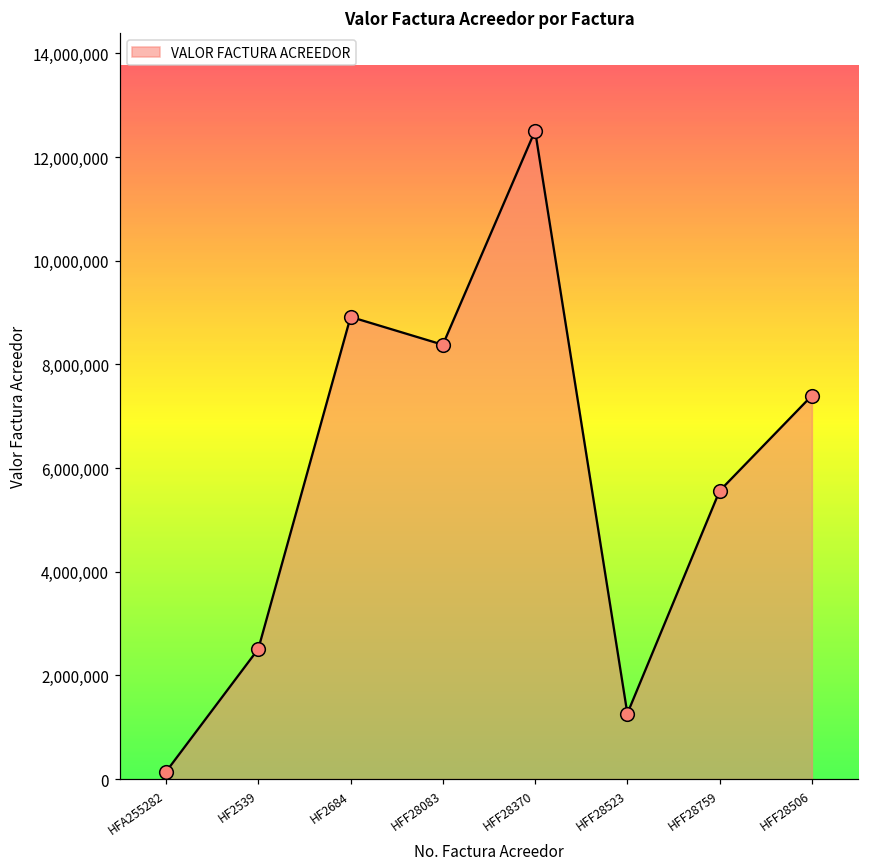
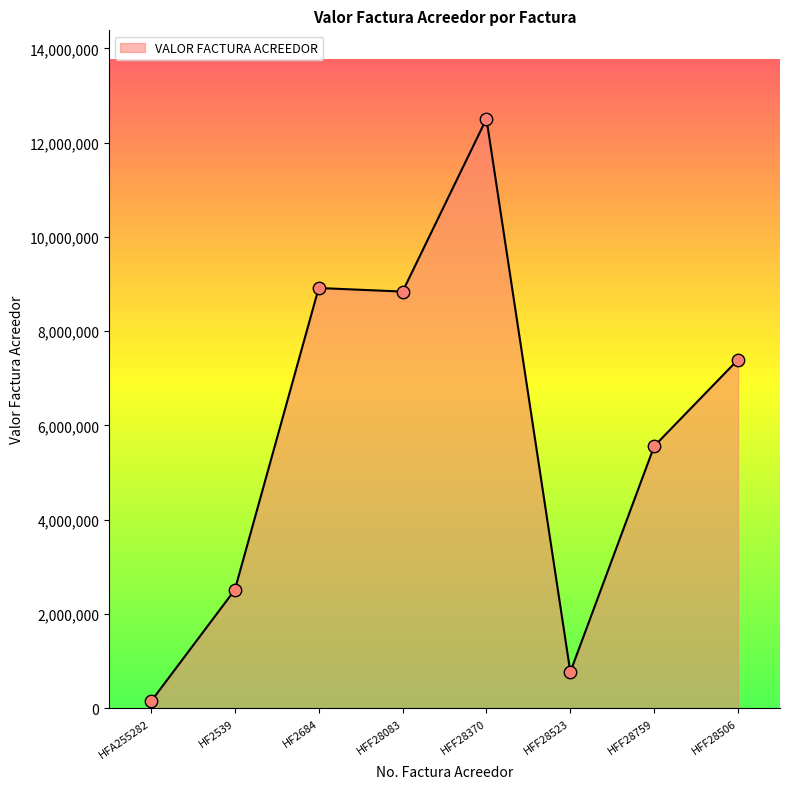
  {
    "HFA255282": "100,000",
    "HF2539": "2,500,000",
    "HF2684": "8,900,000",
-   "HFF28083": "8,400,000",
+   "HFF28083": "8,800,000",
    "HFF28370": "12,500,000",
-   "HFF28523": "1,300,000",
+   "HFF28523": "800,000",
    "HFF28759": "5,600,000",
    "HFF28506": "7,400,000"
  }
